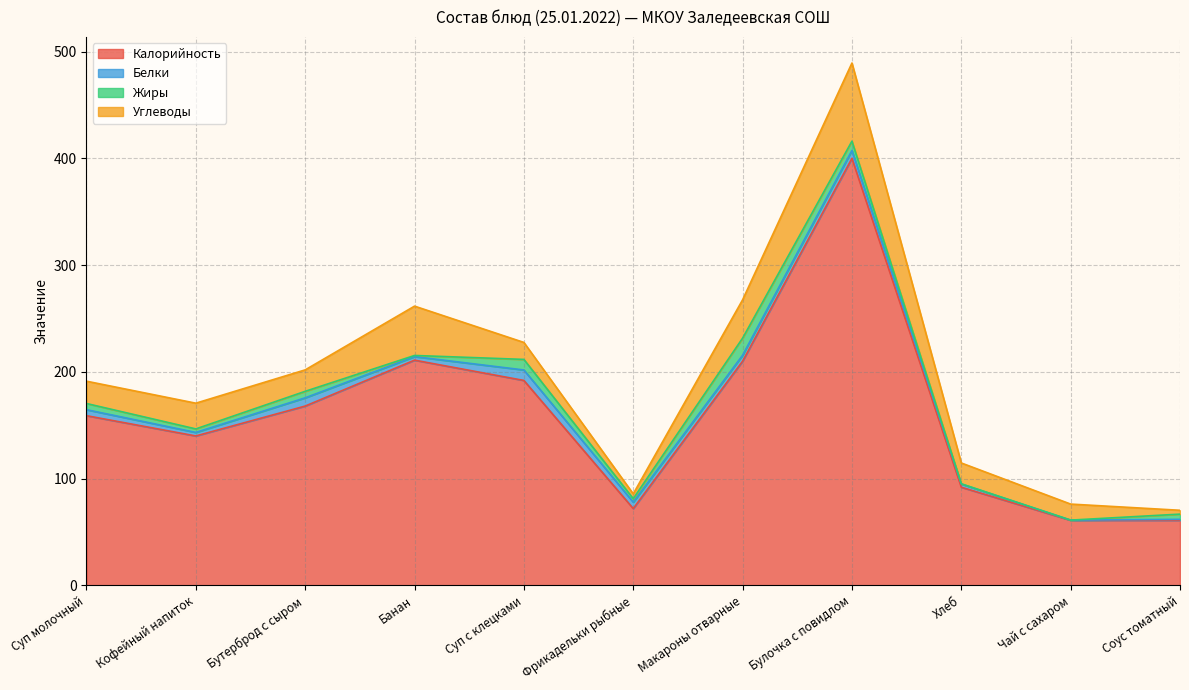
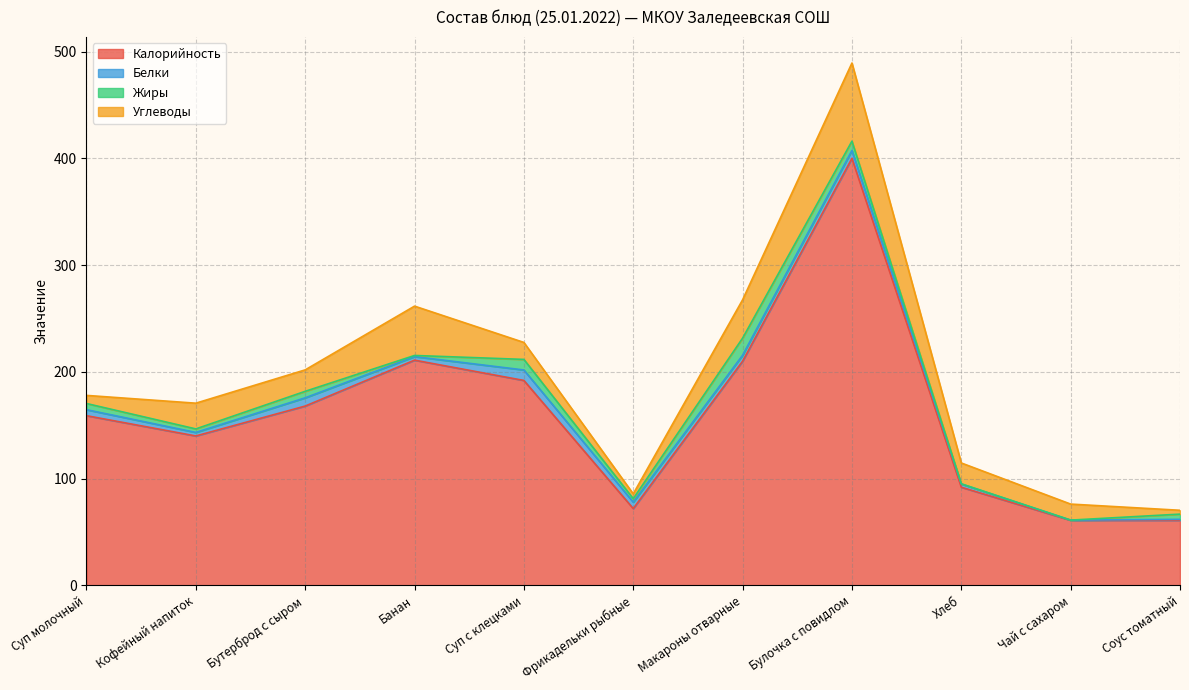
  {
    "Калорийность": {
      "Суп молочный": 159,
      "Кофейный напиток": 140,
      "Бутерброд с сыром": 168,
      "Банан": 211,
      "Суп с клецками": 192,
      "Фрикадельки рыбные": 72,
      "Макароны отварные": 210,
      "Булочка с повидлом": 400,
      "Хлеб": 92
    },
    "Белки": {
      "Суп молочный": 6,
      "Кофейный напиток": 3,
      "Бутерброд с сыром": 8,
      "Суп с клецками": 10,
      "Фрикадельки рыбные": 6,
      "Макароны отварные": 6,
      "Булочка с повидлом": 7
    },
    "Жиры": {
      "Суп молочный": 6,
      "Кофейный напиток": 3,
      "Бутерброд с сыром": 6,
      "Суп с клецками": 10,
      "Фрикадельки рыбные": 3,
      "Макароны отварные": 16,
      "Булочка с повидлом": 9,
      "Соус томатный": 5
    },
    "Углеводы": {
-     "Суп молочный": 21,
+     "Суп молочный": 8,
      "Кофейный напиток": 24,
      "Бутерброд с сыром": 20,
      "Банан": 46,
      "Суп с клецками": 16,
      "Фрикадельки рыбные": 5,
      "Макароны отварные": 36,
      "Булочка с повидлом": 73,
      "Хлеб": 20,
      "Чай с сахаром": 15,
      "Соус томатный": 4
    }
  }
